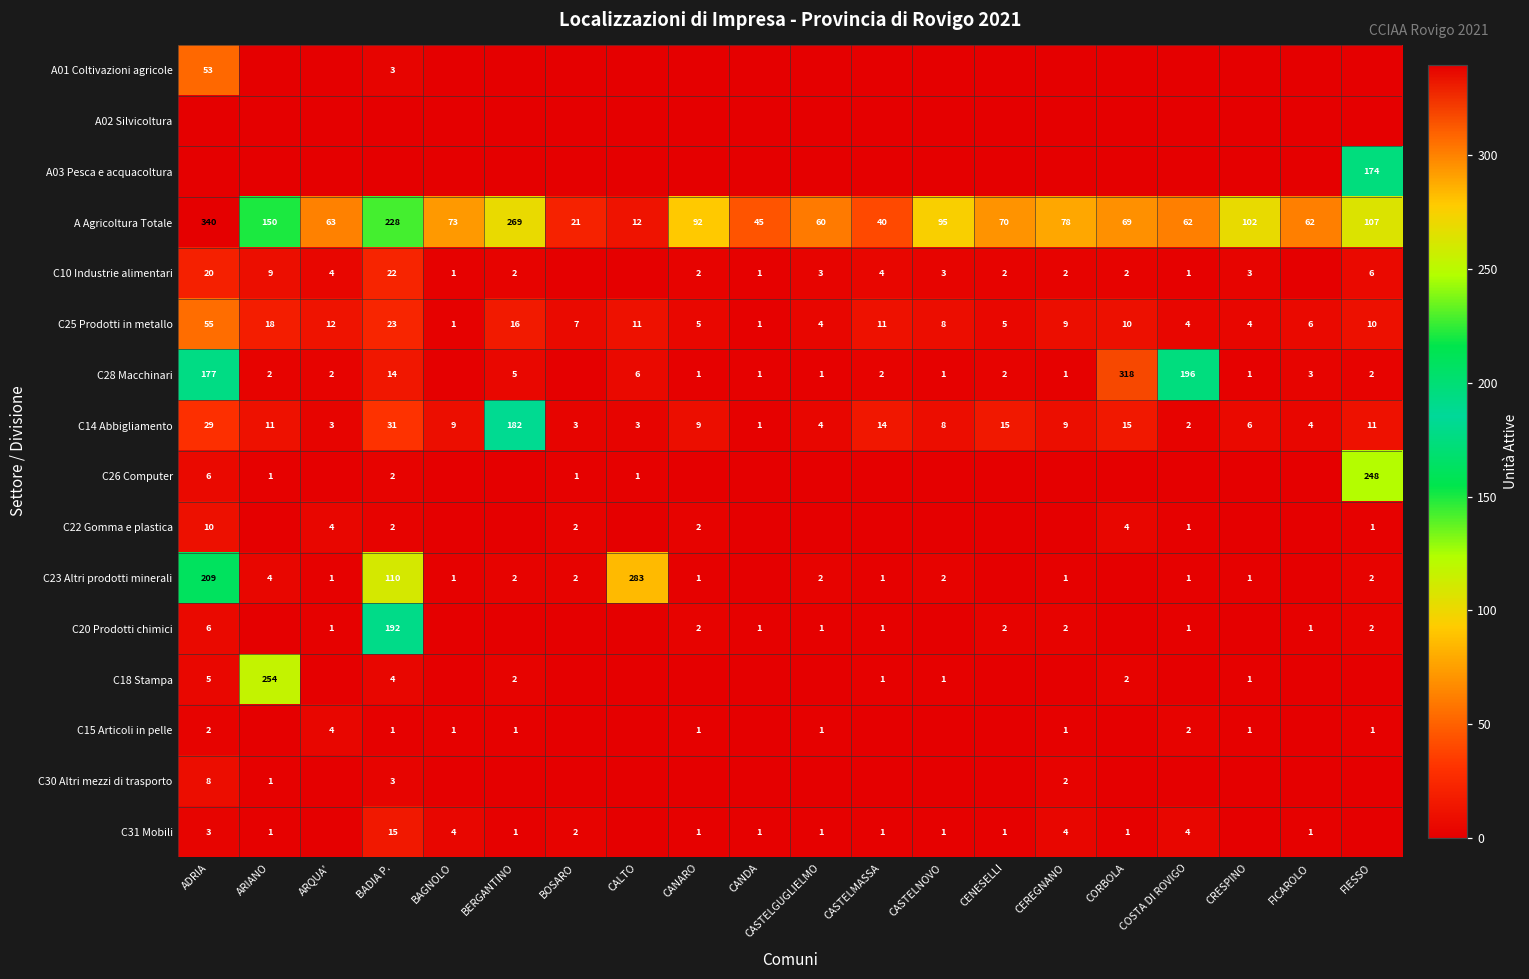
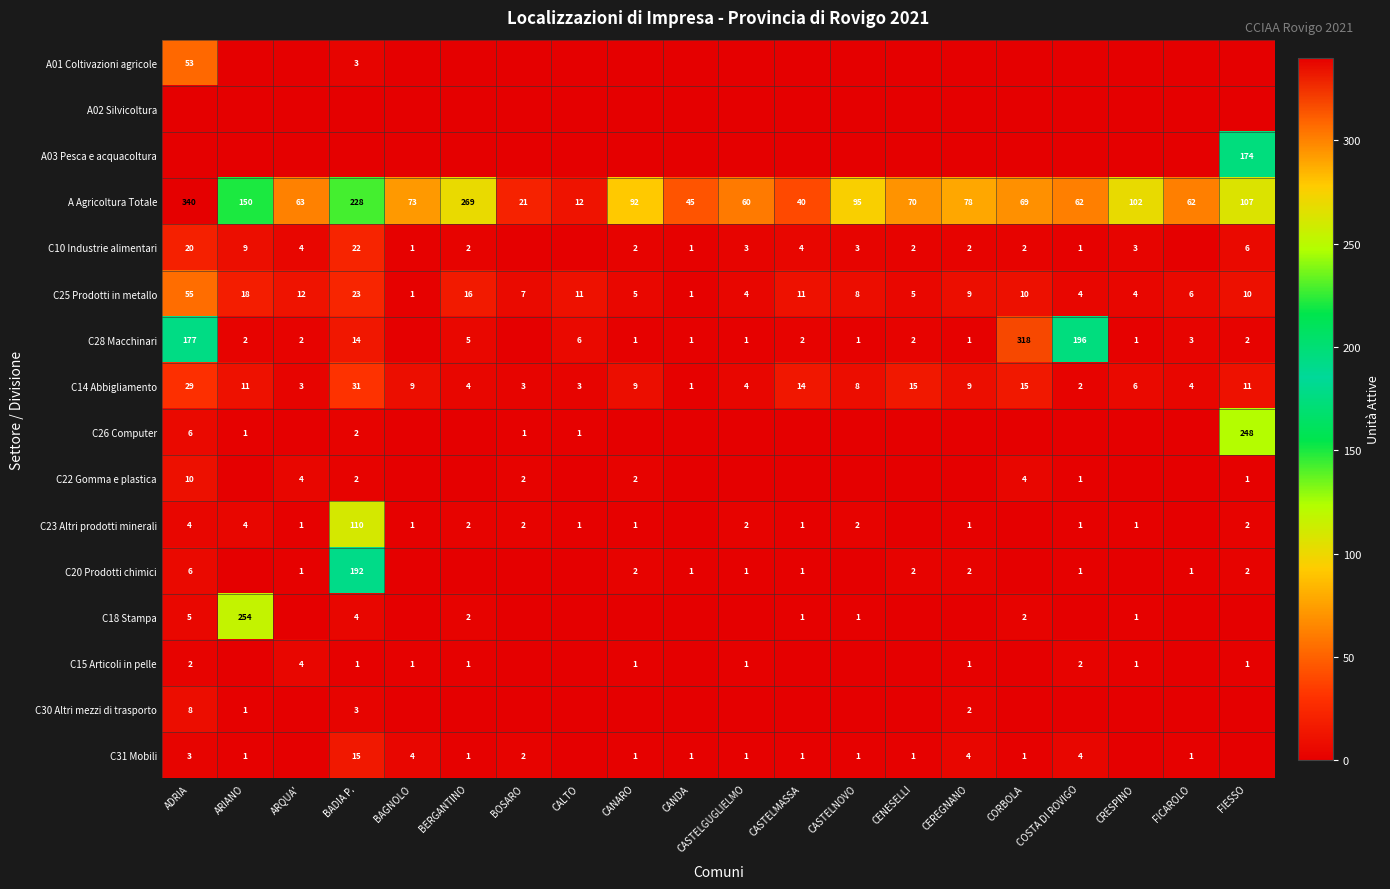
  {
    "A01 Coltivazioni agricole": {
      "ADRIA": 53,
      "BADIA P.": 3
    },
    "A03 Pesca e acquacoltura": {
      "FIESSO": 174
    },
    "A Agricoltura Totale": {
      "ADRIA": 340,
      "ARIANO": 150,
      "ARQUA'": 63,
      "BADIA P.": 228,
      "BAGNOLO": 73,
      "BERGANTINO": 269,
      "BOSARO": 21,
      "CALTO": 12,
      "CANARO": 92,
      "CANDA": 45,
      "CASTELGUGLIELMO": 60,
      "CASTELMASSA": 40,
      "CASTELNOVO": 95,
      "CENESELLI": 70,
      "CEREGNANO": 78,
      "CORBOLA": 69,
      "COSTA DI ROVIGO": 62,
      "CRESPINO": 102,
      "FICAROLO": 62,
      "FIESSO": 107
    },
    "C10 Industrie alimentari": {
      "ADRIA": 20,
      "ARIANO": 9,
      "ARQUA'": 4,
      "BADIA P.": 22,
      "BAGNOLO": 1,
      "BERGANTINO": 2,
      "CANARO": 2,
      "CANDA": 1,
      "CASTELGUGLIELMO": 3,
      "CASTELMASSA": 4,
      "CASTELNOVO": 3,
      "CENESELLI": 2,
      "CEREGNANO": 2,
      "CORBOLA": 2,
      "COSTA DI ROVIGO": 1,
      "CRESPINO": 3,
      "FIESSO": 6
    },
    "C25 Prodotti in metallo": {
      "ADRIA": 55,
      "ARIANO": 18,
      "ARQUA'": 12,
      "BADIA P.": 23,
      "BAGNOLO": 1,
      "BERGANTINO": 16,
      "BOSARO": 7,
      "CALTO": 11,
      "CANARO": 5,
      "CANDA": 1,
      "CASTELGUGLIELMO": 4,
      "CASTELMASSA": 11,
      "CASTELNOVO": 8,
      "CENESELLI": 5,
      "CEREGNANO": 9,
      "CORBOLA": 10,
      "COSTA DI ROVIGO": 4,
      "CRESPINO": 4,
      "FICAROLO": 6,
      "FIESSO": 10
    },
    "C28 Macchinari": {
      "ADRIA": 177,
      "ARIANO": 2,
      "ARQUA'": 2,
      "BADIA P.": 14,
      "BERGANTINO": 5,
      "CALTO": 6,
      "CANARO": 1,
      "CANDA": 1,
      "CASTELGUGLIELMO": 1,
      "CASTELMASSA": 2,
      "CASTELNOVO": 1,
      "CENESELLI": 2,
      "CEREGNANO": 1,
      "CORBOLA": 318,
      "COSTA DI ROVIGO": 196,
      "CRESPINO": 1,
      "FICAROLO": 3,
      "FIESSO": 2
    },
    "C14 Abbigliamento": {
      "ADRIA": 29,
      "ARIANO": 11,
      "ARQUA'": 3,
      "BADIA P.": 31,
      "BAGNOLO": 9,
-     "BERGANTINO": 182,
+     "BERGANTINO": 4,
      "BOSARO": 3,
      "CALTO": 3,
      "CANARO": 9,
      "CANDA": 1,
      "CASTELGUGLIELMO": 4,
      "CASTELMASSA": 14,
      "CASTELNOVO": 8,
      "CENESELLI": 15,
      "CEREGNANO": 9,
      "CORBOLA": 15,
      "COSTA DI ROVIGO": 2,
      "CRESPINO": 6,
      "FICAROLO": 4,
      "FIESSO": 11
    },
    "C26 Computer": {
      "ADRIA": 6,
      "ARIANO": 1,
      "BADIA P.": 2,
      "BOSARO": 1,
      "CALTO": 1,
      "FIESSO": 248
    },
    "C22 Gomma e plastica": {
      "ADRIA": 10,
      "ARQUA'": 4,
      "BADIA P.": 2,
      "BOSARO": 2,
      "CANARO": 2,
      "CORBOLA": 4,
      "COSTA DI ROVIGO": 1,
      "FIESSO": 1
    },
    "C23 Altri prodotti minerali": {
-     "ADRIA": 209,
+     "ADRIA": 4,
      "ARIANO": 4,
      "ARQUA'": 1,
      "BADIA P.": 110,
      "BAGNOLO": 1,
      "BERGANTINO": 2,
      "BOSARO": 2,
-     "CALTO": 283,
+     "CALTO": 1,
      "CANARO": 1,
      "CASTELGUGLIELMO": 2,
      "CASTELMASSA": 1,
      "CASTELNOVO": 2,
      "CEREGNANO": 1,
      "COSTA DI ROVIGO": 1,
      "CRESPINO": 1,
      "FIESSO": 2
    },
    "C20 Prodotti chimici": {
      "ADRIA": 6,
      "ARQUA'": 1,
      "BADIA P.": 192,
      "CANARO": 2,
      "CANDA": 1,
      "CASTELGUGLIELMO": 1,
      "CASTELMASSA": 1,
      "CENESELLI": 2,
      "CEREGNANO": 2,
      "COSTA DI ROVIGO": 1,
      "FICAROLO": 1,
      "FIESSO": 2
    },
    "C18 Stampa": {
      "ADRIA": 5,
      "ARIANO": 254,
      "BADIA P.": 4,
      "BERGANTINO": 2,
      "CASTELMASSA": 1,
      "CASTELNOVO": 1,
      "CORBOLA": 2,
      "CRESPINO": 1
    },
    "C15 Articoli in pelle": {
      "ADRIA": 2,
      "ARQUA'": 4,
      "BADIA P.": 1,
      "BAGNOLO": 1,
      "BERGANTINO": 1,
      "CANARO": 1,
      "CASTELGUGLIELMO": 1,
      "CEREGNANO": 1,
      "COSTA DI ROVIGO": 2,
      "CRESPINO": 1,
      "FIESSO": 1
    },
    "C30 Altri mezzi di trasporto": {
      "ADRIA": 8,
      "ARIANO": 1,
      "BADIA P.": 3,
      "CEREGNANO": 2
    },
    "C31 Mobili": {
      "ADRIA": 3,
      "ARIANO": 1,
      "BADIA P.": 15,
      "BAGNOLO": 4,
      "BERGANTINO": 1,
      "BOSARO": 2,
      "CANARO": 1,
      "CANDA": 1,
      "CASTELGUGLIELMO": 1,
      "CASTELMASSA": 1,
      "CASTELNOVO": 1,
      "CENESELLI": 1,
      "CEREGNANO": 4,
      "CORBOLA": 1,
      "COSTA DI ROVIGO": 4,
      "FICAROLO": 1
    }
  }
